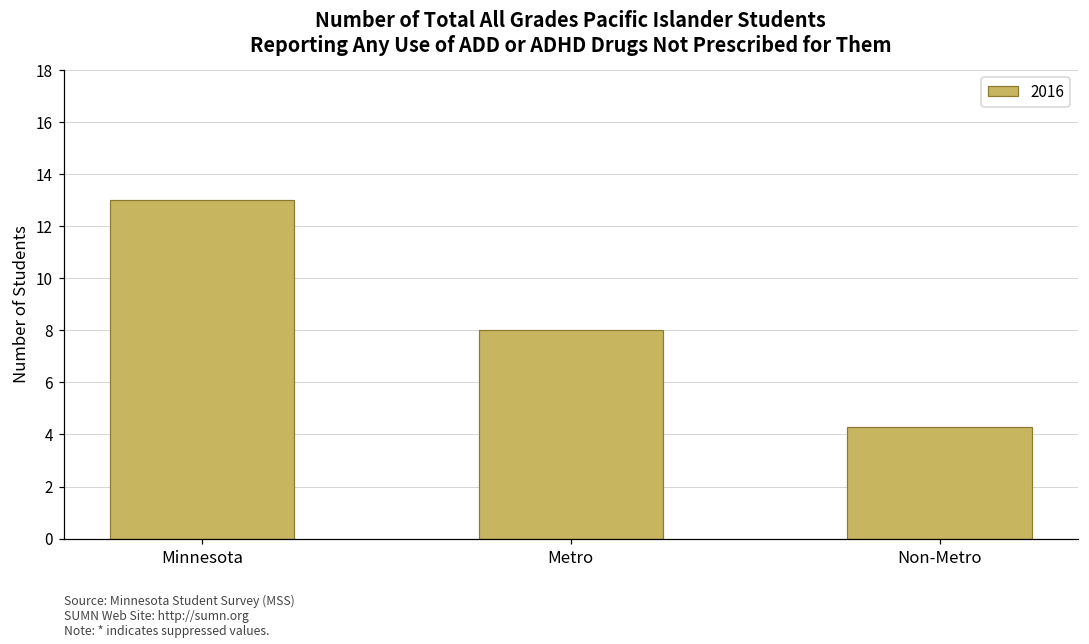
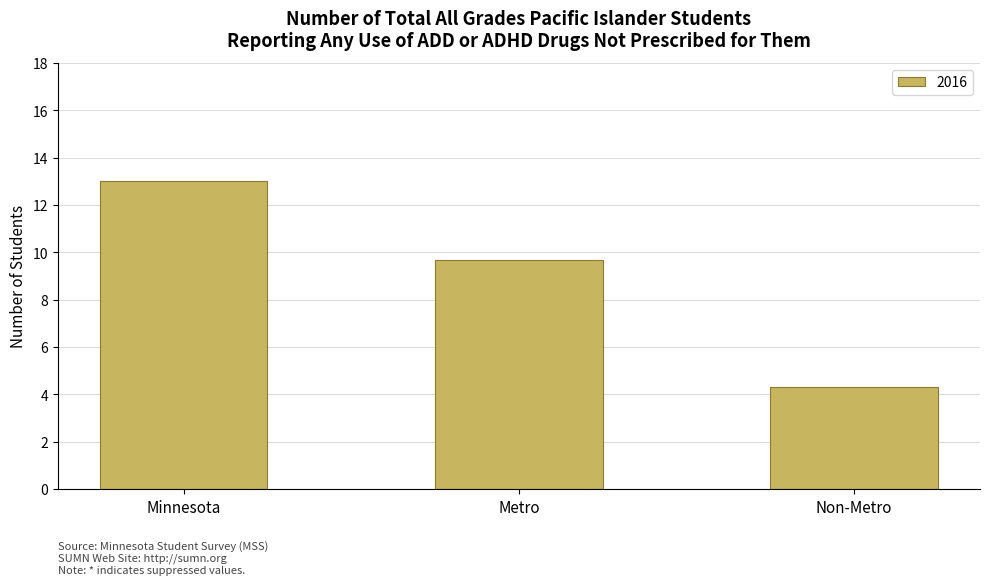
  {
    "Minnesota": 13.0,
-   "Metro": 8.0,
+   "Metro": 9.7,
    "Non-Metro": 4.3
  }
